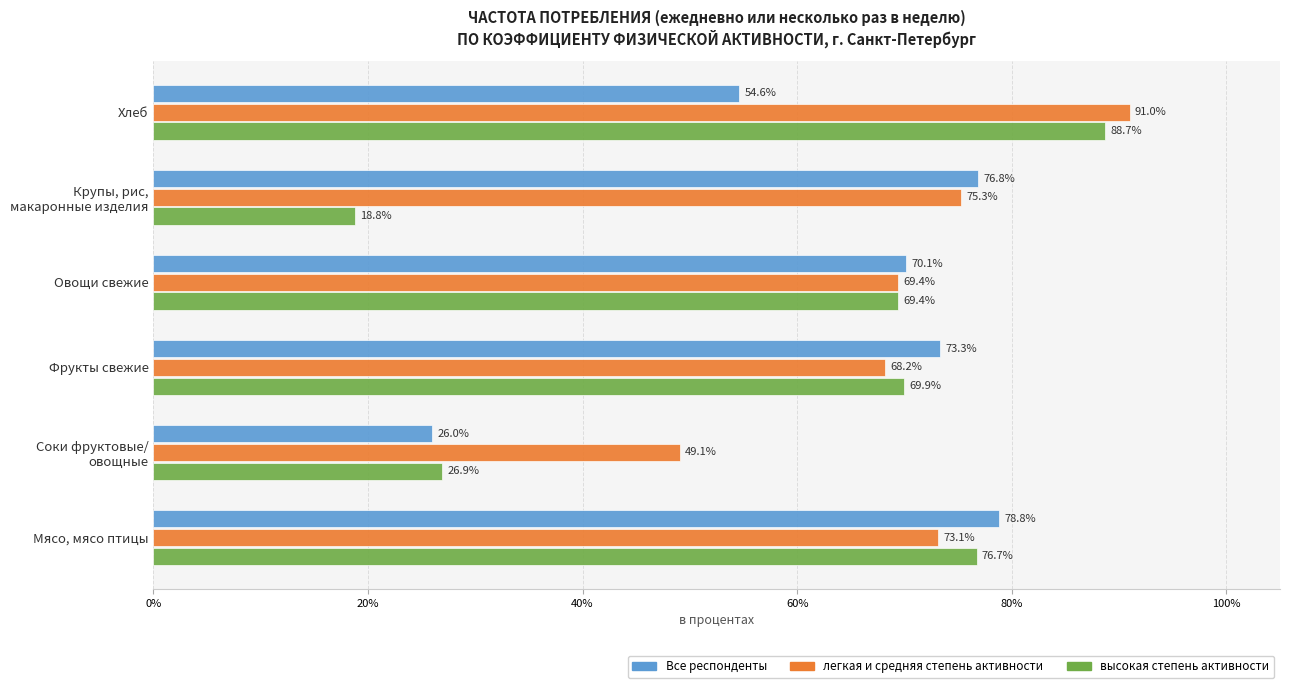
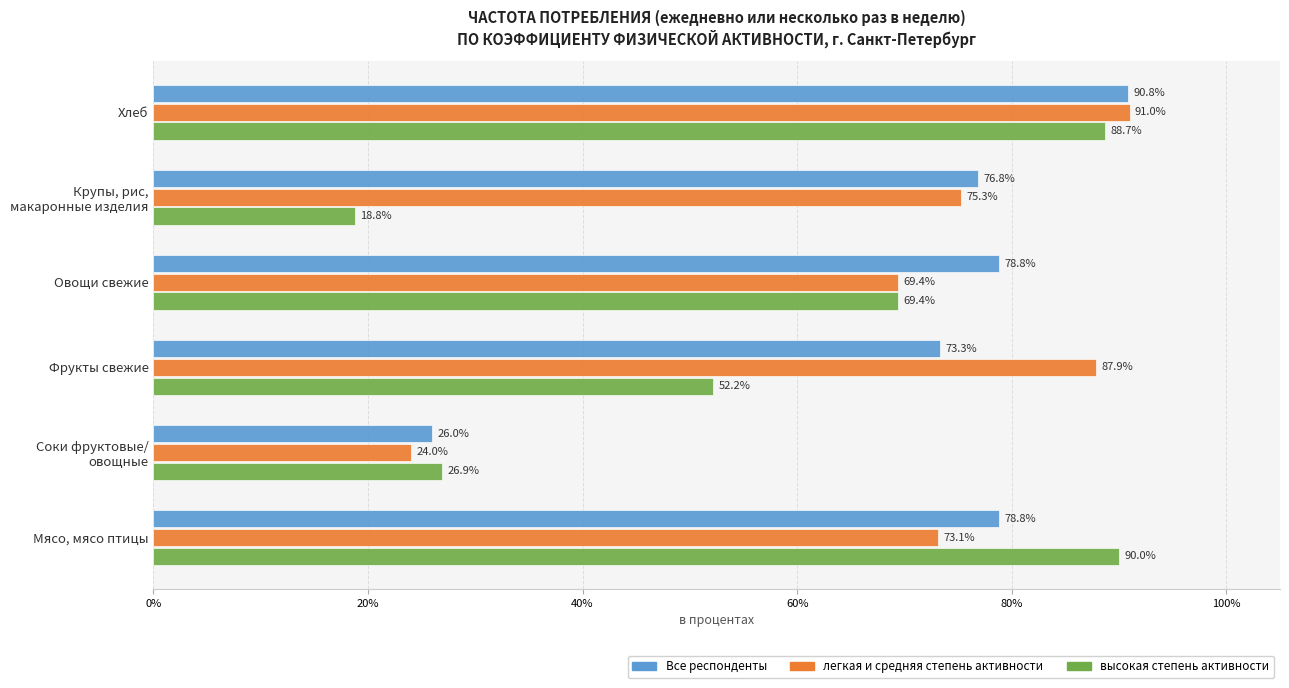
  {
    "Все респонденты": {
-     "Хлеб": "54.6%",
+     "Хлеб": "90.8%",
      "Крупы, рис, макаронные изделия": "76.8%",
-     "Овощи свежие": "70.1%",
+     "Овощи свежие": "78.8%",
      "Фрукты свежие": "73.3%",
      "Соки фруктовые/ овощные": "26.0%",
      "Мясо, мясо птицы": "78.8%"
    },
    "легкая и средняя степень активности": {
      "Хлеб": "91.0%",
      "Крупы, рис, макаронные изделия": "75.3%",
      "Овощи свежие": "69.4%",
-     "Фрукты свежие": "68.2%",
-     "Соки фруктовые/ овощные": "49.1%",
+     "Фрукты свежие": "87.9%",
+     "Соки фруктовые/ овощные": "24.0%",
      "Мясо, мясо птицы": "73.1%"
    },
    "высокая степень активности": {
      "Хлеб": "88.7%",
      "Крупы, рис, макаронные изделия": "18.8%",
      "Овощи свежие": "69.4%",
-     "Фрукты свежие": "69.9%",
+     "Фрукты свежие": "52.2%",
      "Соки фруктовые/ овощные": "26.9%",
-     "Мясо, мясо птицы": "76.7%"
+     "Мясо, мясо птицы": "90.0%"
    }
  }
